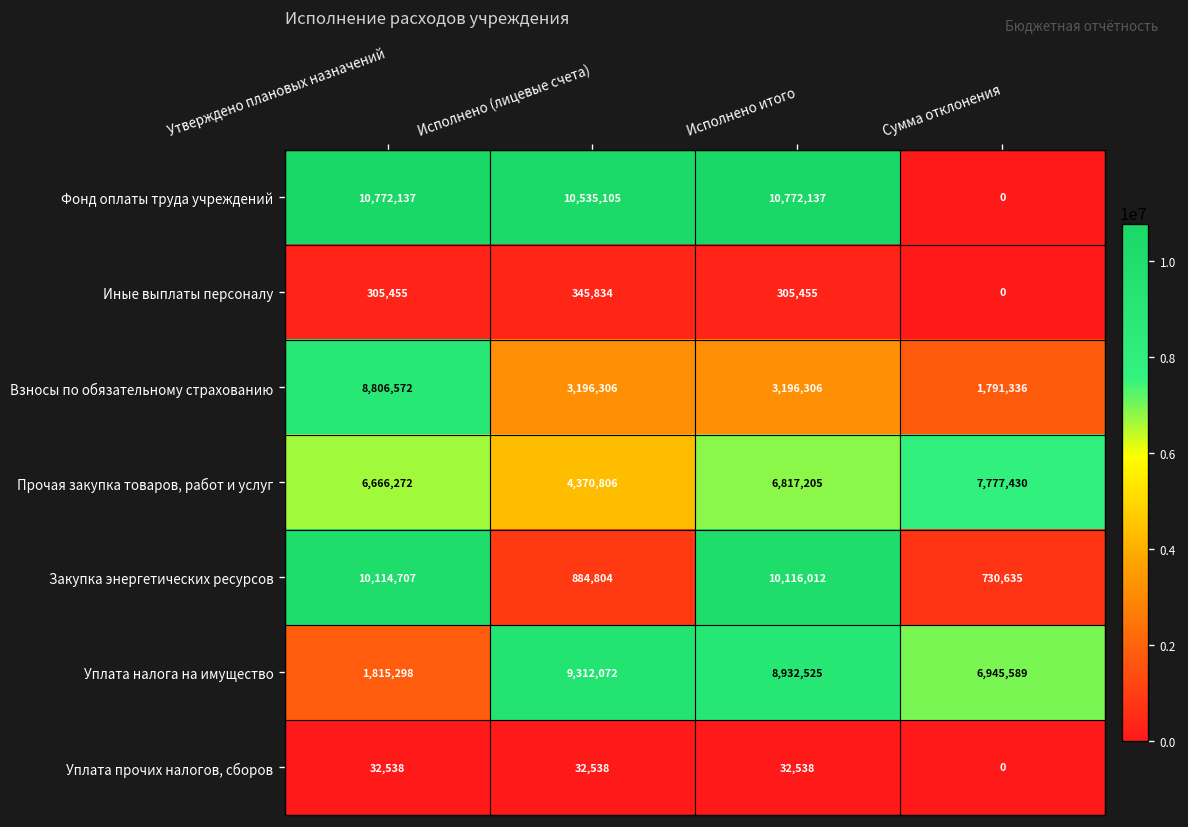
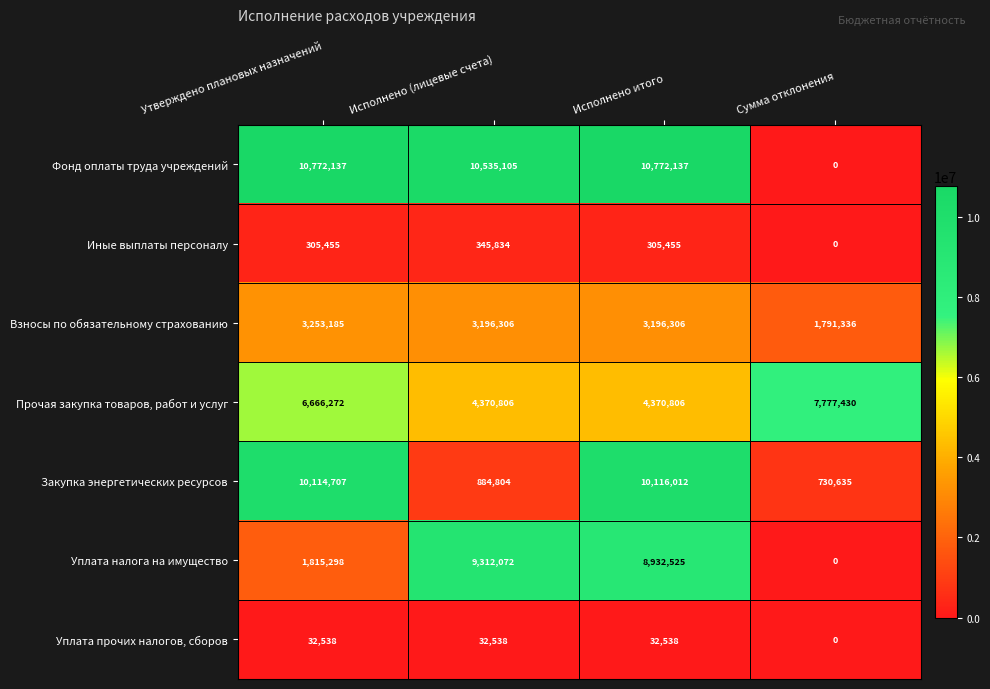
  {
    "Фонд оплаты труда учреждений": {
      "Утверждено плановых назначений": "10,772,137",
      "Исполнено (лицевые счета)": "10,535,105",
      "Исполнено итого": "10,772,137",
      "Сумма отклонения": "0"
    },
    "Иные выплаты персоналу": {
      "Утверждено плановых назначений": "305,455",
      "Исполнено (лицевые счета)": "345,834",
      "Исполнено итого": "305,455",
      "Сумма отклонения": "0"
    },
    "Взносы по обязательному страхованию": {
-     "Утверждено плановых назначений": "8,806,572",
+     "Утверждено плановых назначений": "3,253,185",
      "Исполнено (лицевые счета)": "3,196,306",
      "Исполнено итого": "3,196,306",
      "Сумма отклонения": "1,791,336"
    },
    "Прочая закупка товаров, работ и услуг": {
      "Утверждено плановых назначений": "6,666,272",
      "Исполнено (лицевые счета)": "4,370,806",
-     "Исполнено итого": "6,817,205",
+     "Исполнено итого": "4,370,806",
      "Сумма отклонения": "7,777,430"
    },
    "Закупка энергетических ресурсов": {
      "Утверждено плановых назначений": "10,114,707",
      "Исполнено (лицевые счета)": "884,804",
      "Исполнено итого": "10,116,012",
      "Сумма отклонения": "730,635"
    },
    "Уплата налога на имущество": {
      "Утверждено плановых назначений": "1,815,298",
      "Исполнено (лицевые счета)": "9,312,072",
      "Исполнено итого": "8,932,525",
-     "Сумма отклонения": "6,945,589"
+     "Сумма отклонения": "0"
    },
    "Уплата прочих налогов, сборов": {
      "Утверждено плановых назначений": "32,538",
      "Исполнено (лицевые счета)": "32,538",
      "Исполнено итого": "32,538",
      "Сумма отклонения": "0"
    }
  }
